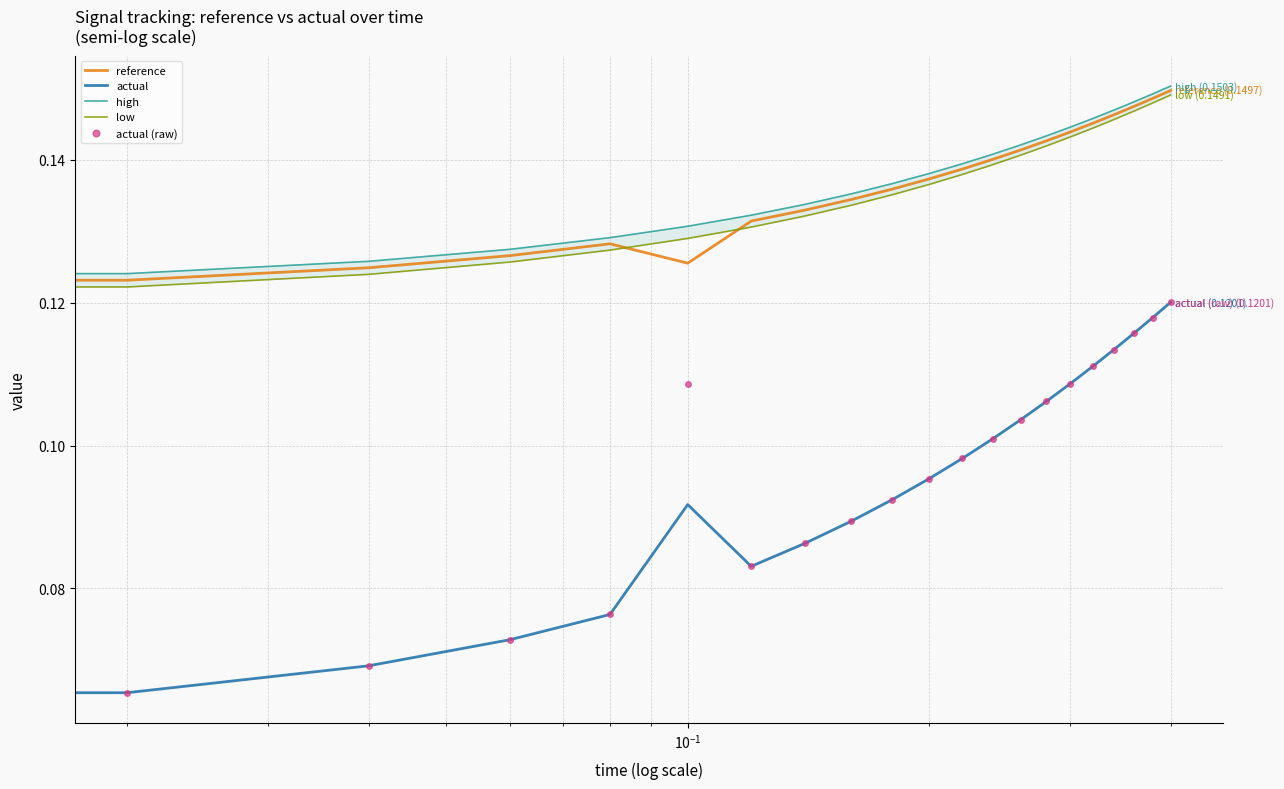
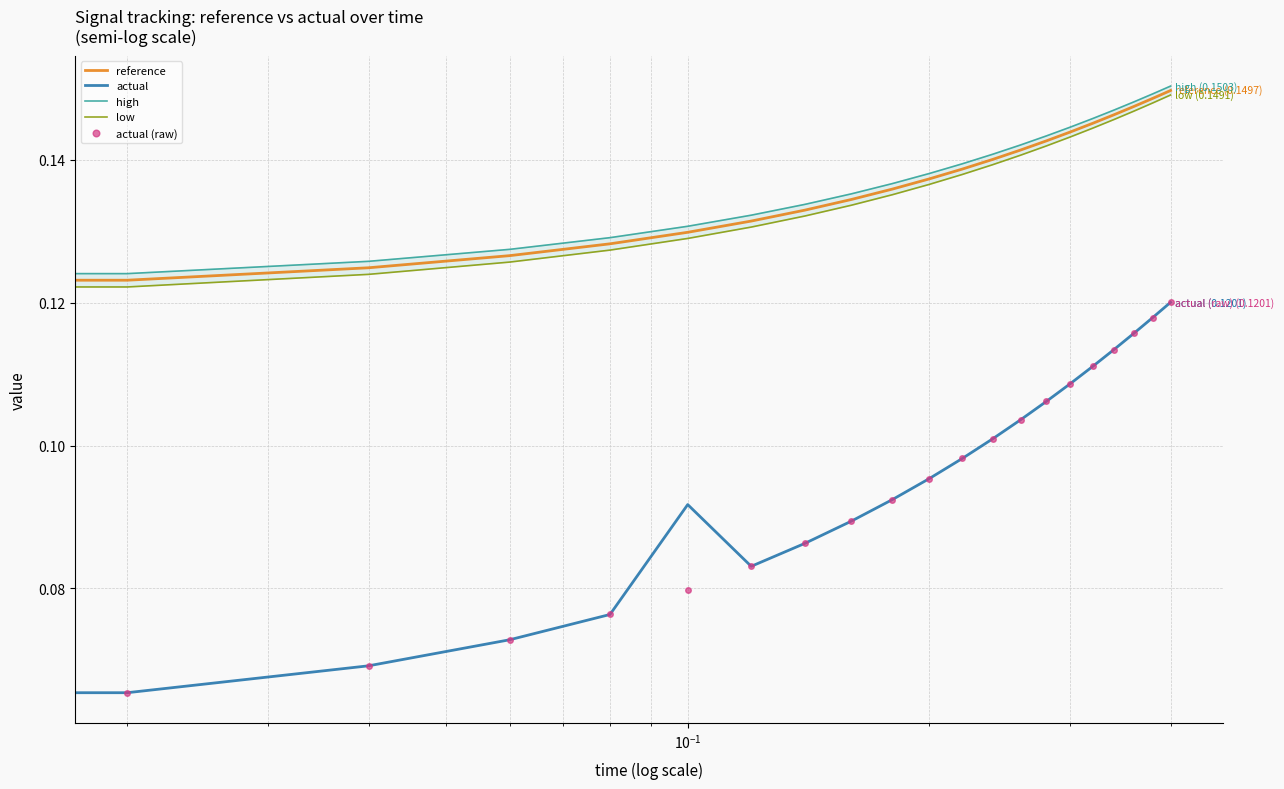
  {
    "reference": {
-     "10^-1": 0.126
+     "10^-1": 0.130
    },
    "low": {
      "10^-1": 0.129
    },
    "actual (raw)": {
-     "10^-1": 0.109
+     "10^-1": 0.080
    }
  }
